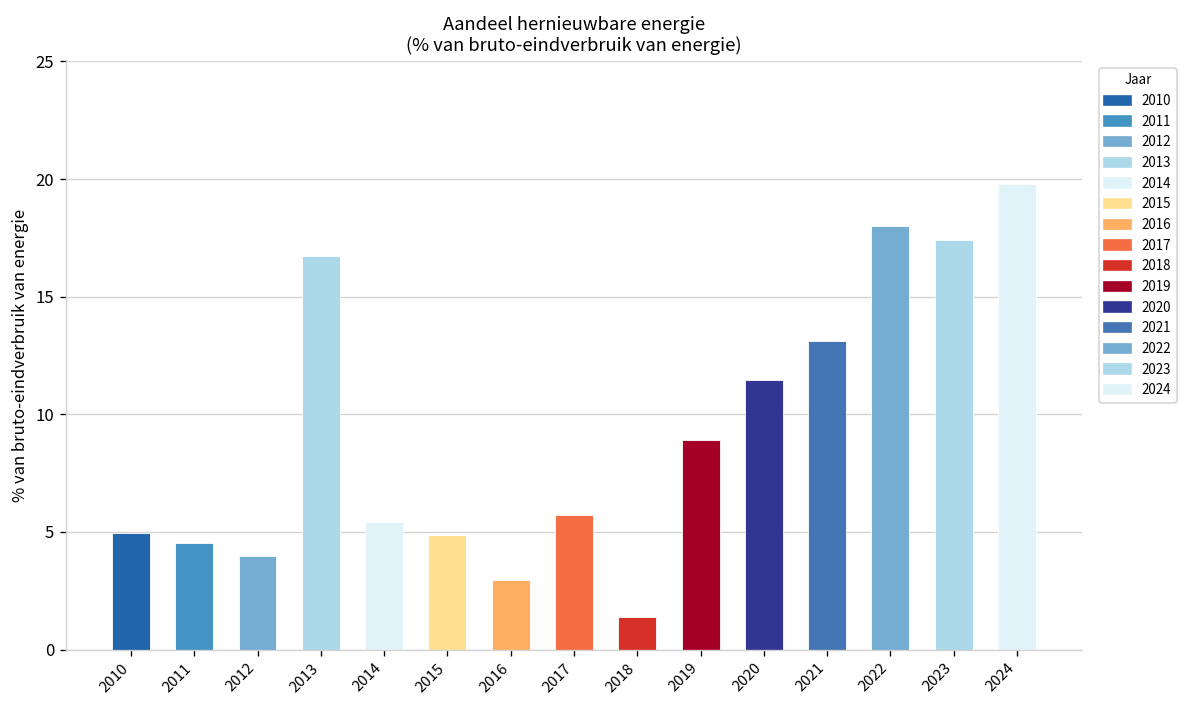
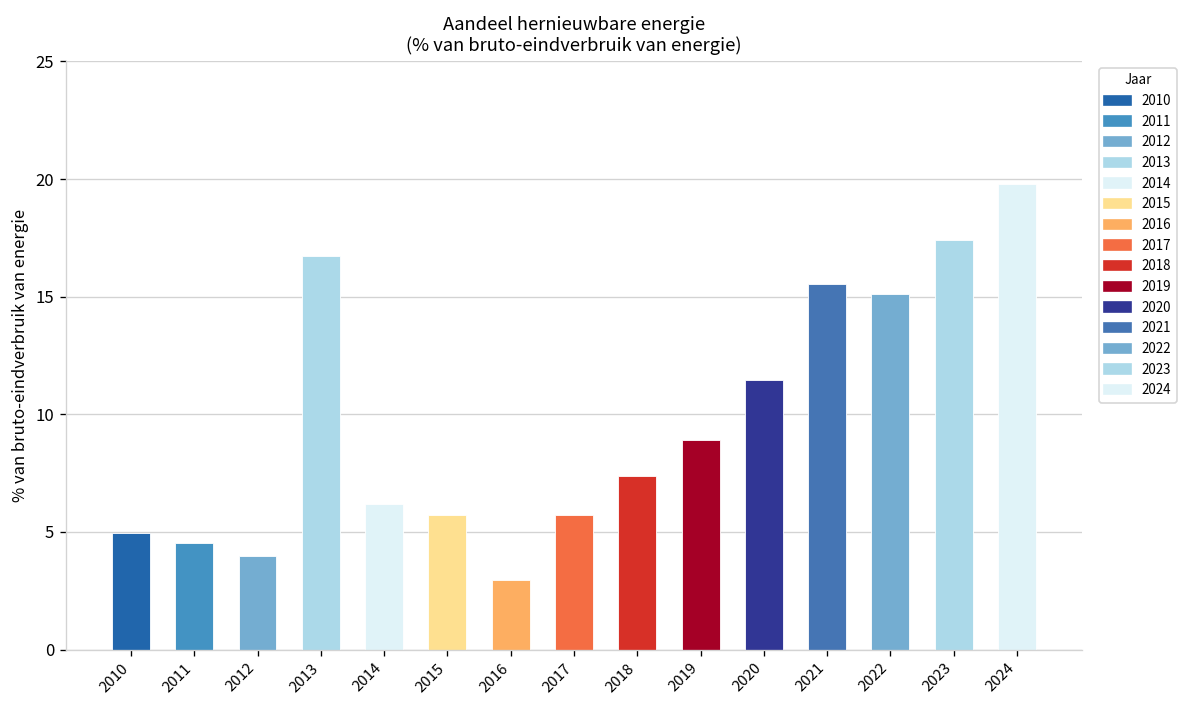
  {
    "2010": 4.9,
    "2011": 4.5,
    "2012": 4.0,
    "2013": 16.8,
-   "2014": 5.4,
-   "2015": 4.9,
+   "2014": 6.2,
+   "2015": 5.7,
    "2016": 3.0,
    "2017": 5.7,
-   "2018": 1.4,
+   "2018": 7.4,
    "2019": 8.9,
    "2020": 11.5,
-   "2021": 13.1,
-   "2022": 18.0,
+   "2021": 15.5,
+   "2022": 15.1,
    "2023": 17.4,
    "2024": 19.8
  }
